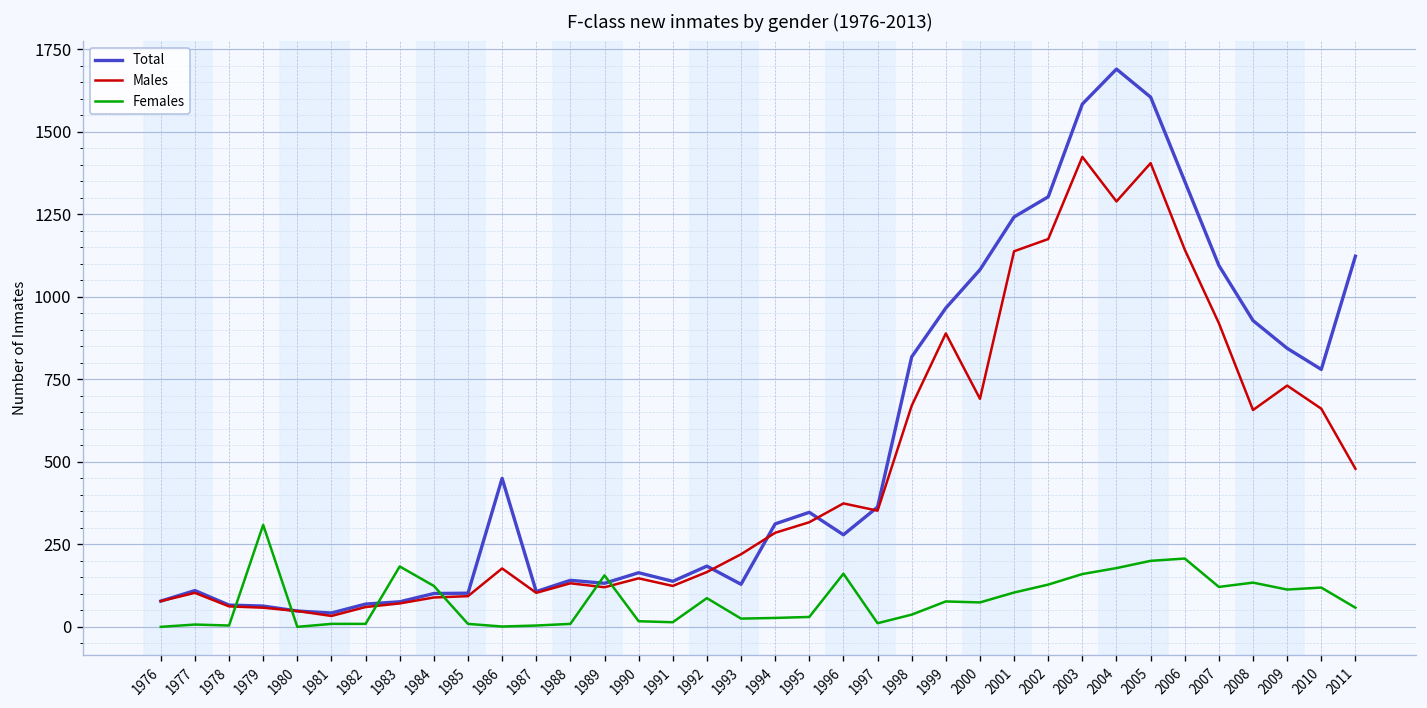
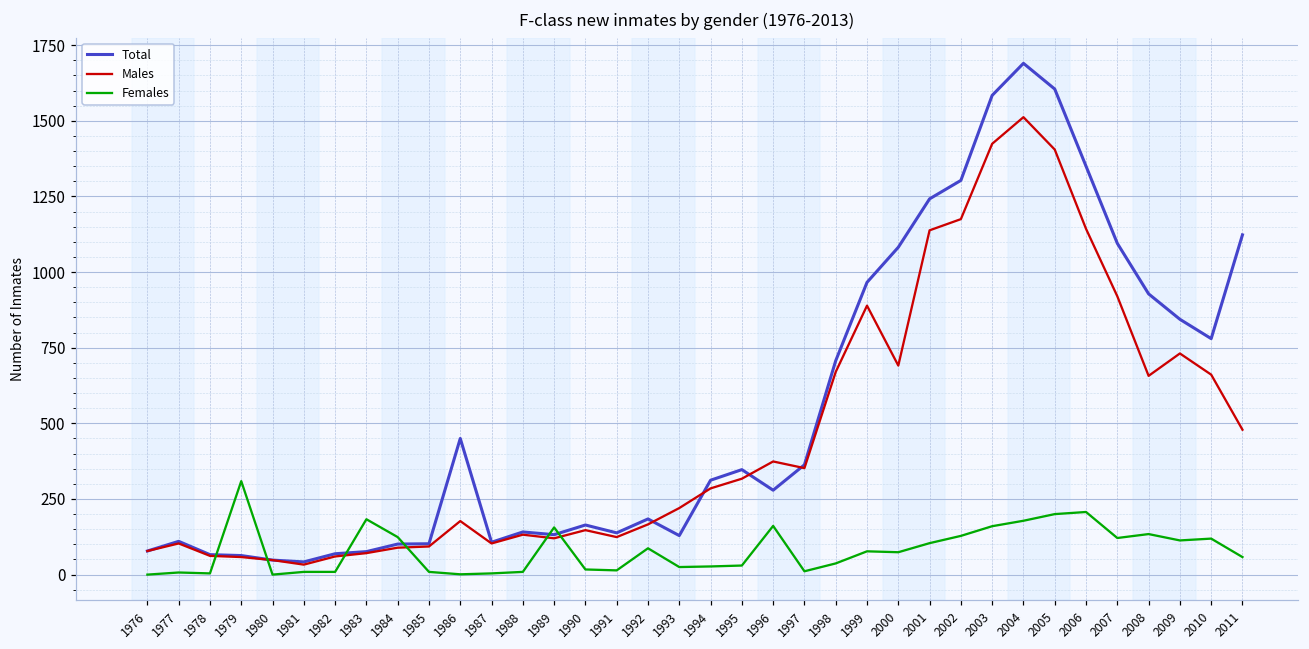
  {
    "Total": {
      "1984": 100,
      "1986": 450,
      "1989": 130,
      "1990": 160,
      "1991": 140,
      "1992": 180,
      "1993": 130,
      "1994": 310,
      "1995": 350,
      "1996": 280,
      "1997": 360,
-     "1998": 820,
+     "1998": 710,
      "1999": 970,
      "2000": 1080,
      "2001": 1240,
      "2002": 1300,
      "2003": 1580,
      "2004": 1690,
      "2005": 1610,
      "2006": 1350,
      "2007": 1100,
      "2008": 930,
      "2009": 840,
      "2010": 780,
      "2011": 1120
    },
    "Males": {
      "1984": 90,
      "1986": 180,
      "1989": 120,
      "1990": 150,
      "1991": 120,
      "1992": 170,
      "1993": 220,
      "1994": 290,
      "1995": 320,
      "1996": 370,
      "1997": 350,
      "1998": 670,
      "1999": 890,
      "2000": 690,
      "2001": 1140,
      "2002": 1180,
      "2003": 1420,
-     "2004": 1290,
+     "2004": 1510,
      "2005": 1410,
      "2006": 1140,
      "2007": 920,
      "2008": 660,
      "2009": 730,
      "2010": 660,
      "2011": 480
    },
    "Females": {
      "1976": 0,
      "1977": 10,
      "1978": 0,
      "1979": 310,
      "1980": 0,
      "1981": 10,
      "1982": 10,
      "1983": 180,
      "1984": 120,
      "1985": 10,
      "1986": 0,
      "1987": 0,
      "1988": 10,
      "1989": 160,
      "1990": 20,
      "1991": 10,
      "1992": 90,
      "1993": 30,
      "1994": 30,
      "1995": 30,
      "1996": 160,
      "1997": 10,
      "1998": 40,
      "1999": 80,
      "2000": 70,
      "2001": 100,
      "2002": 130,
      "2003": 160,
      "2004": 180,
      "2005": 200,
      "2006": 210,
      "2007": 120,
      "2008": 130,
      "2009": 110,
      "2010": 120,
      "2011": 60
    }
  }
